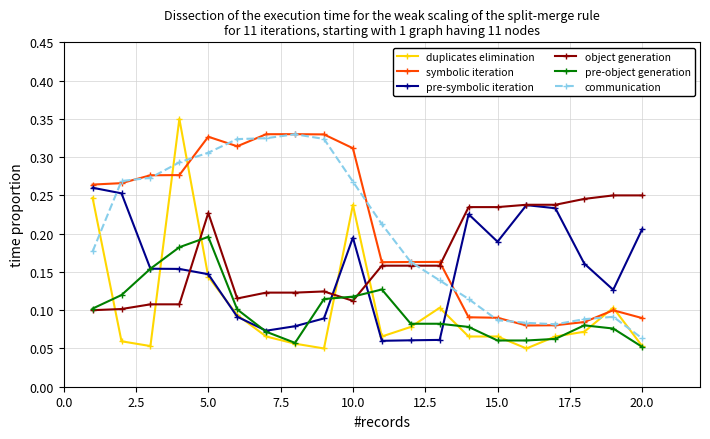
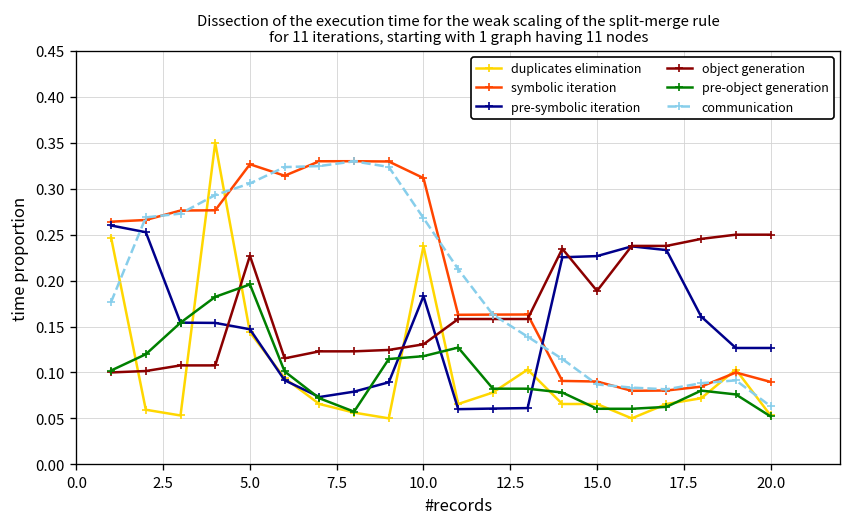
  {
    "duplicates elimination": {
      "10.0": 0.24,
      "15.0": 0.07
    },
    "symbolic iteration": {
      "5.0": 0.33,
      "10.0": 0.31,
      "20.0": 0.09
    },
    "pre-symbolic iteration": {
-     "10.0": 0.19,
-     "15.0": 0.19,
-     "20.0": 0.21
+     "10.0": 0.18,
+     "15.0": 0.23,
+     "20.0": 0.13
    },
    "object generation": {
      "5.0": 0.23,
-     "10.0": 0.11,
-     "15.0": 0.23,
+     "10.0": 0.13,
+     "15.0": 0.19,
      "20.0": 0.25
    },
    "pre-object generation": {
      "5.0": 0.20,
      "10.0": 0.12,
      "15.0": 0.06
    },
    "communication": {
      "5.0": 0.31,
      "10.0": 0.27,
      "20.0": 0.06
    }
  }
